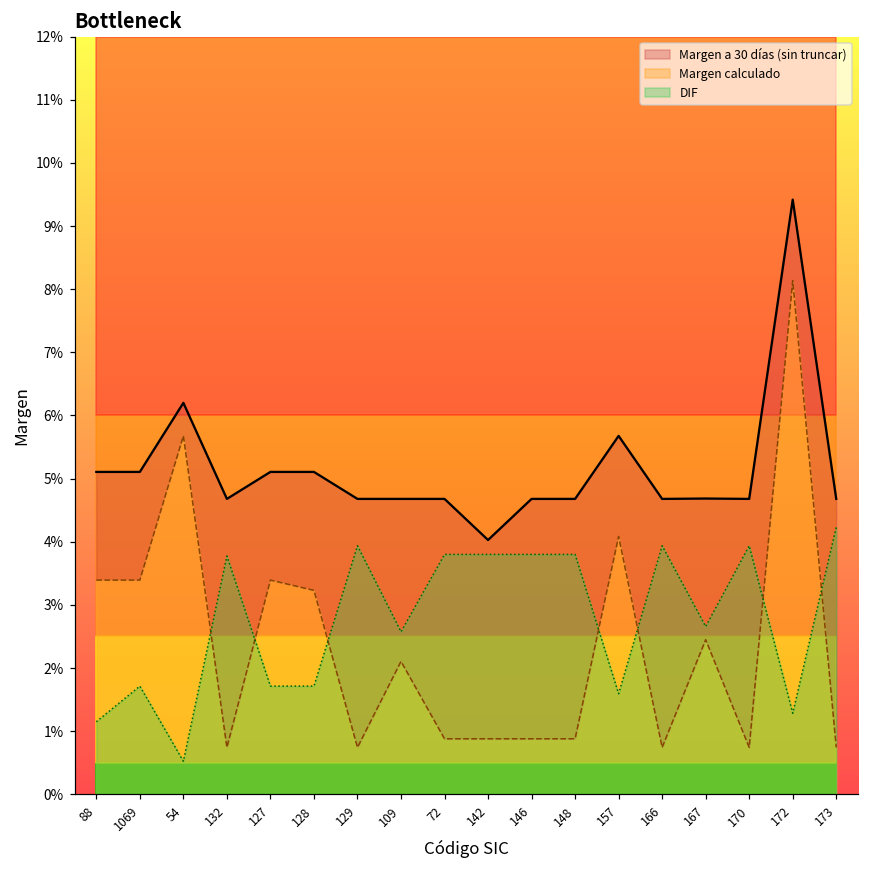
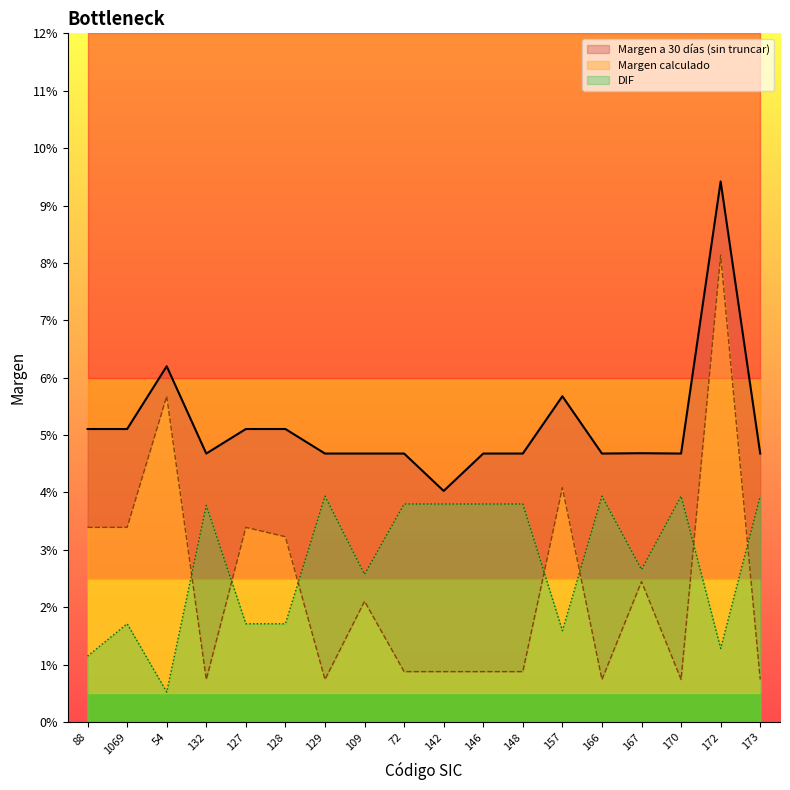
  {
    "Margen a 30 días (sin truncar)": {
      "88": "5.1%",
      "1069": "5.1%",
      "54": "6.2%",
      "132": "4.7%",
      "127": "5.1%",
      "128": "5.1%",
      "129": "4.7%",
      "109": "4.7%",
      "72": "4.7%",
      "142": "4.0%",
      "146": "4.7%",
      "148": "4.7%",
      "157": "5.7%",
      "166": "4.7%",
      "167": "4.7%",
      "170": "4.7%",
      "172": "9.4%",
      "173": "4.7%"
    },
    "Margen calculado": {
      "88": "3.4%",
      "1069": "3.4%",
      "54": "5.7%",
      "132": "0.7%",
      "127": "3.4%",
      "128": "3.2%",
      "129": "0.7%",
      "109": "2.1%",
      "72": "0.9%",
      "142": "0.9%",
      "146": "0.9%",
      "148": "0.9%",
      "157": "4.1%",
      "166": "0.7%",
      "167": "2.4%",
      "170": "0.7%",
      "172": "8.1%",
      "173": "0.7%"
    },
    "DIF": {
      "88": "1.1%",
      "1069": "1.7%",
      "132": "3.8%",
      "127": "1.7%",
      "128": "1.7%",
      "129": "3.9%",
      "109": "2.6%",
      "72": "3.8%",
      "142": "3.8%",
      "146": "3.8%",
      "148": "3.8%",
      "157": "1.6%",
      "166": "3.9%",
      "167": "2.7%",
      "170": "3.9%",
      "172": "1.3%",
-     "173": "4.2%"
+     "173": "3.9%"
    }
  }
